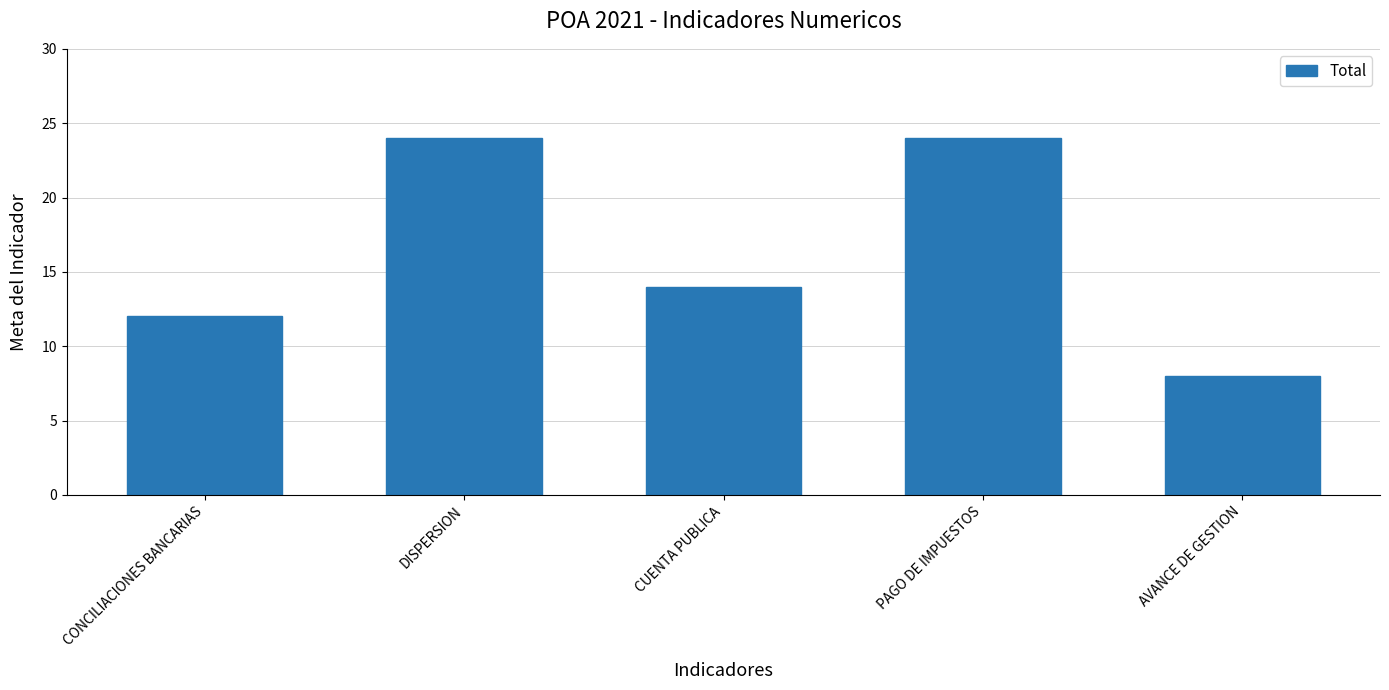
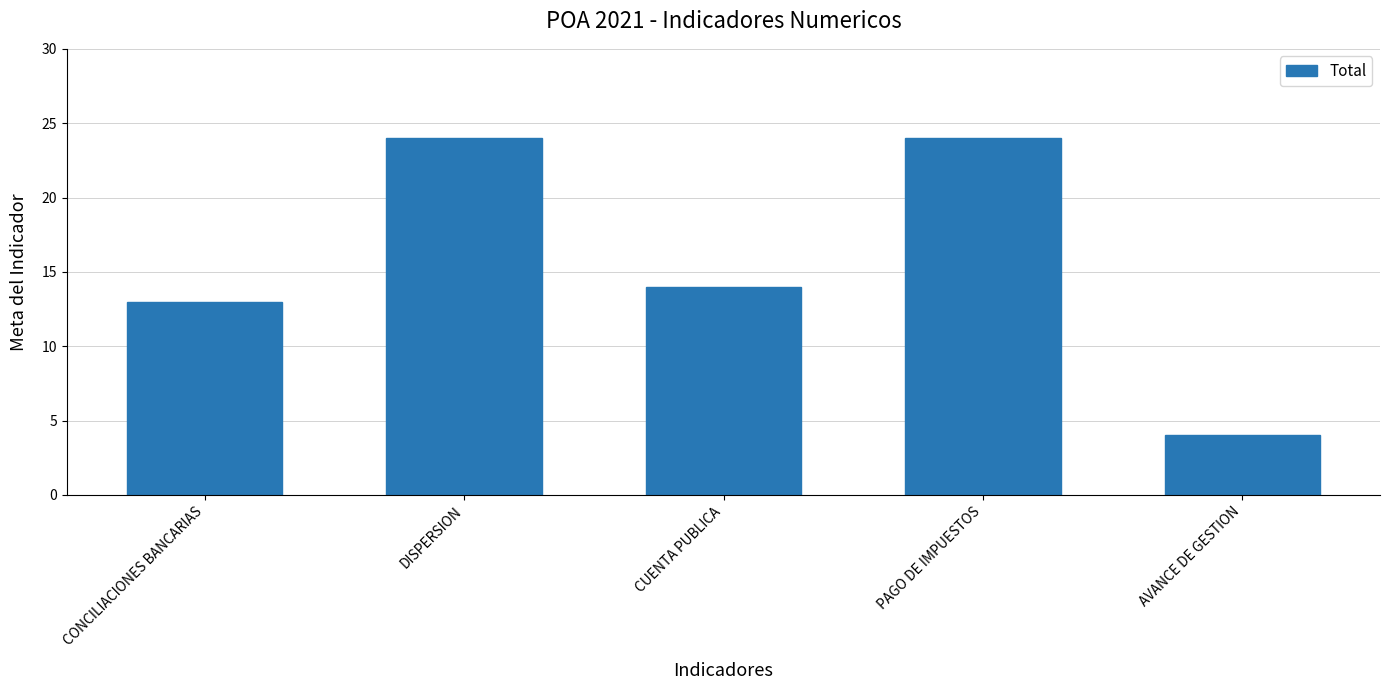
  {
-   "CONCILIACIONES BANCARIAS": 12,
+   "CONCILIACIONES BANCARIAS": 13,
    "DISPERSION": 24,
    "CUENTA PUBLICA": 14,
    "PAGO DE IMPUESTOS": 24,
-   "AVANCE DE GESTION": 8
+   "AVANCE DE GESTION": 4
  }
